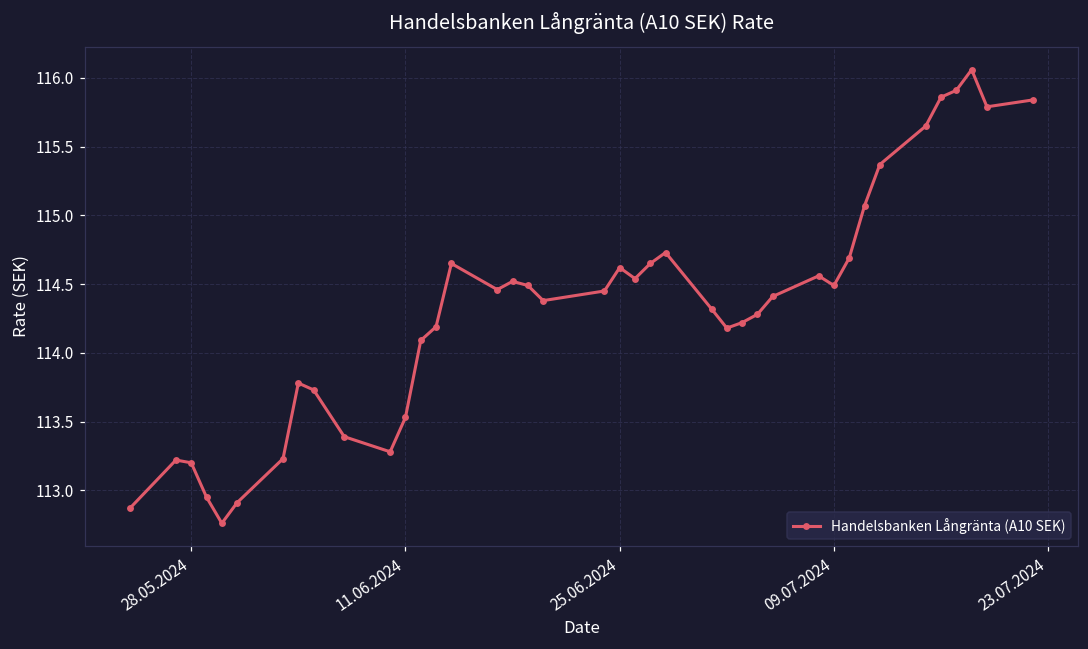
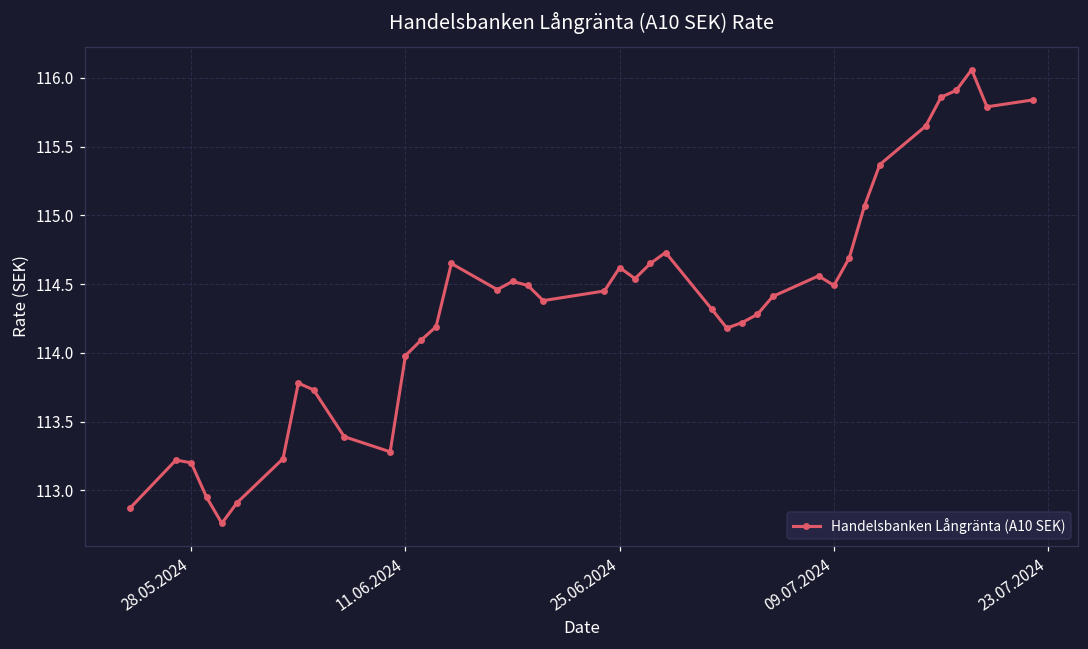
  {
    "28.05.2024": 113.20,
-   "11.06.2024": 113.53,
+   "11.06.2024": 113.98,
    "25.06.2024": 114.62,
    "09.07.2024": 114.49
  }
